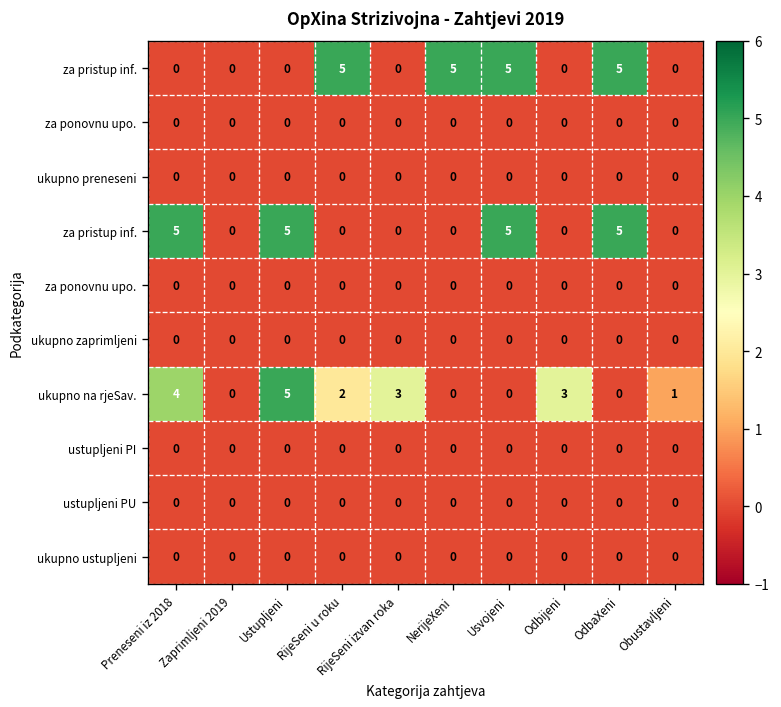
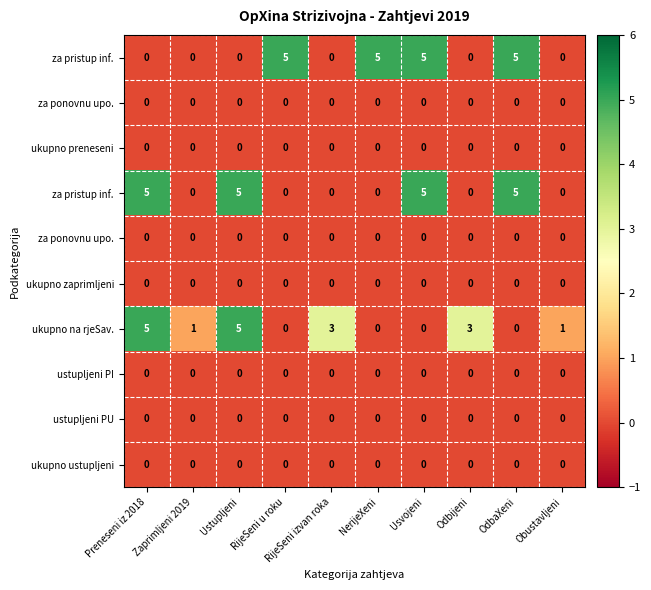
  {
    "ukupno preneseni": {
      "Preneseni iz 2018": 0,
      "Zaprimljeni 2019": 0,
      "Ustupljeni": 0,
      "RijeSeni u roku": 0,
      "RijeSeni izvan roka": 0,
      "NerijeXeni": 0,
      "Usvojeni": 0,
      "Odbijeni": 0,
      "OdbaXeni": 0,
      "Obustavljeni": 0
    },
    "ukupno zaprimljeni": {
      "Preneseni iz 2018": 0,
      "Zaprimljeni 2019": 0,
      "Ustupljeni": 0,
      "RijeSeni u roku": 0,
      "RijeSeni izvan roka": 0,
      "NerijeXeni": 0,
      "Usvojeni": 0,
      "Odbijeni": 0,
      "OdbaXeni": 0,
      "Obustavljeni": 0
    },
    "ukupno na rjeSav.": {
-     "Preneseni iz 2018": 4,
-     "Zaprimljeni 2019": 0,
+     "Preneseni iz 2018": 5,
+     "Zaprimljeni 2019": 1,
      "Ustupljeni": 5,
-     "RijeSeni u roku": 2,
+     "RijeSeni u roku": 0,
      "RijeSeni izvan roka": 3,
      "NerijeXeni": 0,
      "Usvojeni": 0,
      "Odbijeni": 3,
      "OdbaXeni": 0,
      "Obustavljeni": 1
    },
    "ustupljeni PI": {
      "Preneseni iz 2018": 0,
      "Zaprimljeni 2019": 0,
      "Ustupljeni": 0,
      "RijeSeni u roku": 0,
      "RijeSeni izvan roka": 0,
      "NerijeXeni": 0,
      "Usvojeni": 0,
      "Odbijeni": 0,
      "OdbaXeni": 0,
      "Obustavljeni": 0
    },
    "ustupljeni PU": {
      "Preneseni iz 2018": 0,
      "Zaprimljeni 2019": 0,
      "Ustupljeni": 0,
      "RijeSeni u roku": 0,
      "RijeSeni izvan roka": 0,
      "NerijeXeni": 0,
      "Usvojeni": 0,
      "Odbijeni": 0,
      "OdbaXeni": 0,
      "Obustavljeni": 0
    },
    "ukupno ustupljeni": {
      "Preneseni iz 2018": 0,
      "Zaprimljeni 2019": 0,
      "Ustupljeni": 0,
      "RijeSeni u roku": 0,
      "RijeSeni izvan roka": 0,
      "NerijeXeni": 0,
      "Usvojeni": 0,
      "Odbijeni": 0,
      "OdbaXeni": 0,
      "Obustavljeni": 0
    }
  }
